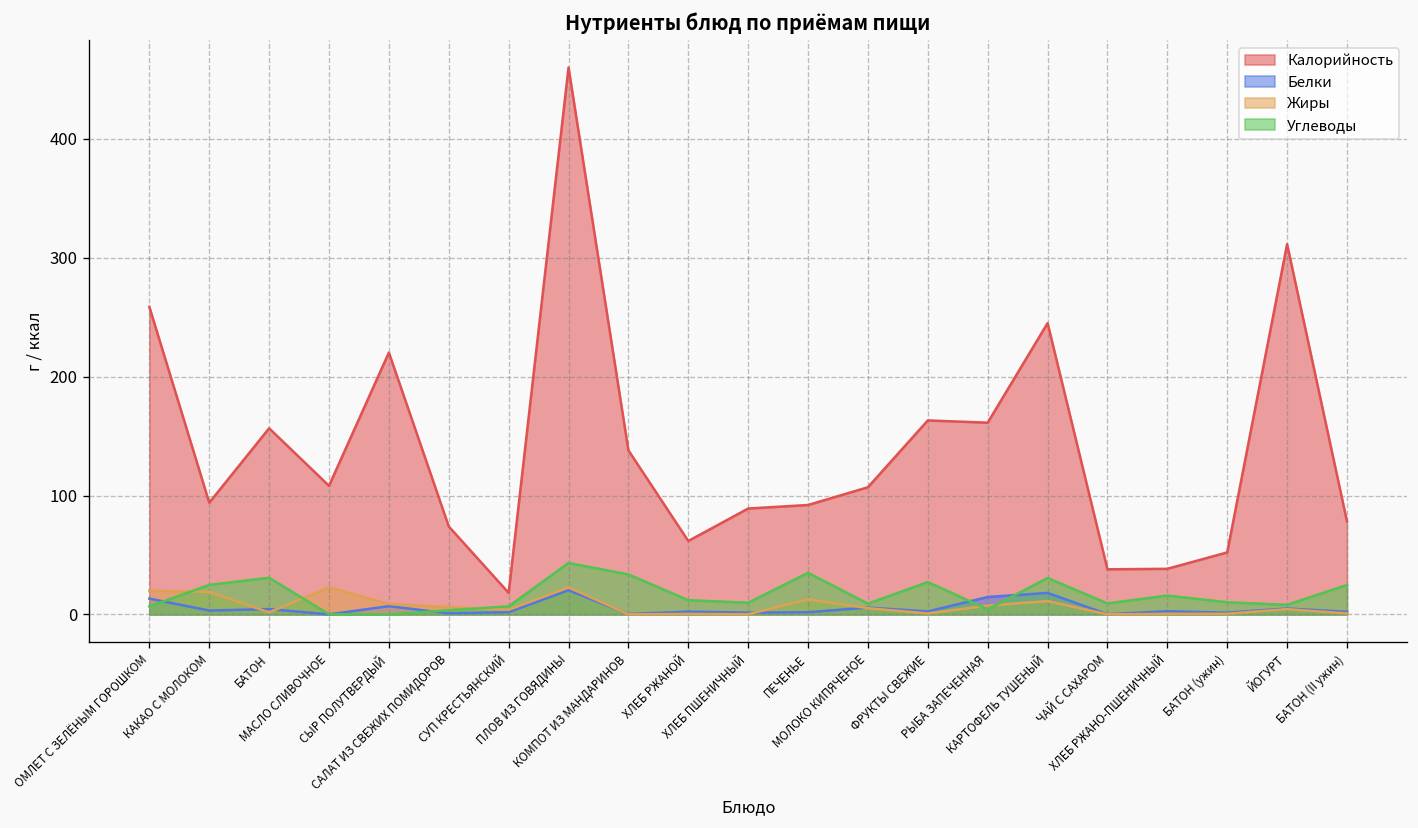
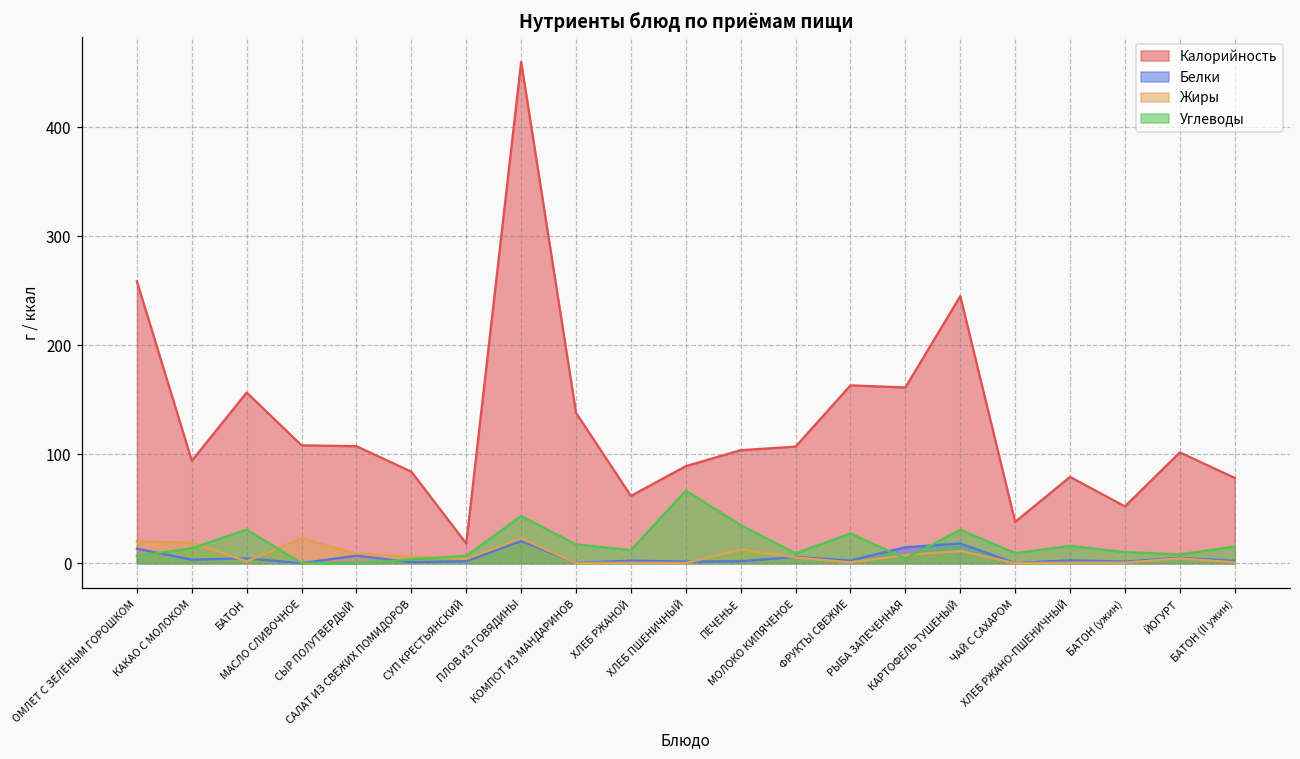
  {
    "Калорийность": {
      "ОМЛЕТ С ЗЕЛЁНЫМ ГОРОШКОМ": 260,
      "КАКАО С МОЛОКОМ": 90,
      "БАТОН": 160,
      "МАСЛО СЛИВОЧНОЕ": 110,
-     "СЫР ПОЛУТВЕРДЫЙ": 220,
-     "САЛАТ ИЗ СВЕЖИХ ПОМИДОРОВ": 70,
+     "СЫР ПОЛУТВЕРДЫЙ": 110,
+     "САЛАТ ИЗ СВЕЖИХ ПОМИДОРОВ": 80,
      "СУП КРЕСТЬЯНСКИЙ": 20,
      "ПЛОВ ИЗ ГОВЯДИНЫ": 460,
      "КОМПОТ ИЗ МАНДАРИНОВ": 140,
      "ХЛЕБ РЖАНОЙ": 60,
      "ХЛЕБ ПШЕНИЧНЫЙ": 90,
-     "ПЕЧЕНЬЕ": 90,
+     "ПЕЧЕНЬЕ": 100,
      "МОЛОКО КИПЯЧЕНОЕ": 110,
      "ФРУКТЫ СВЕЖИЕ": 160,
      "РЫБА ЗАПЕЧЕННАЯ": 160,
      "КАРТОФЕЛЬ ТУШЕНЫЙ": 250,
      "ЧАЙ С САХАРОМ": 40,
-     "ХЛЕБ РЖАНО-ПШЕНИЧНЫЙ": 40,
+     "ХЛЕБ РЖАНО-ПШЕНИЧНЫЙ": 80,
      "БАТОН (ужин)": 50,
-     "ЙОГУРТ": 310,
+     "ЙОГУРТ": 100,
      "БАТОН (II ужин)": 80
    },
    "Белки": {
      "ОМЛЕТ С ЗЕЛЁНЫМ ГОРОШКОМ": 10,
      "КАКАО С МОЛОКОМ": 0,
      "БАТОН": 0,
      "САЛАТ ИЗ СВЕЖИХ ПОМИДОРОВ": 0,
      "ПЕЧЕНЬЕ": 0,
      "РЫБА ЗАПЕЧЕННАЯ": 10,
      "КАРТОФЕЛЬ ТУШЕНЫЙ": 20
    },
    "Жиры": {
      "ОМЛЕТ С ЗЕЛЁНЫМ ГОРОШКОМ": 20,
      "КАКАО С МОЛОКОМ": 20,
      "БАТОН": 0,
      "МАСЛО СЛИВОЧНОЕ": 20,
      "САЛАТ ИЗ СВЕЖИХ ПОМИДОРОВ": 10,
      "ПЕЧЕНЬЕ": 10,
      "РЫБА ЗАПЕЧЕННАЯ": 10,
      "КАРТОФЕЛЬ ТУШЕНЫЙ": 10
    },
    "Углеводы": {
      "ОМЛЕТ С ЗЕЛЁНЫМ ГОРОШКОМ": 10,
-     "КАКАО С МОЛОКОМ": 20,
+     "КАКАО С МОЛОКОМ": 10,
      "БАТОН": 30,
      "СЫР ПОЛУТВЕРДЫЙ": 0,
      "САЛАТ ИЗ СВЕЖИХ ПОМИДОРОВ": 0,
      "СУП КРЕСТЬЯНСКИЙ": 10,
      "ПЛОВ ИЗ ГОВЯДИНЫ": 40,
-     "КОМПОТ ИЗ МАНДАРИНОВ": 30,
+     "КОМПОТ ИЗ МАНДАРИНОВ": 20,
      "ХЛЕБ РЖАНОЙ": 10,
-     "ХЛЕБ ПШЕНИЧНЫЙ": 10,
+     "ХЛЕБ ПШЕНИЧНЫЙ": 70,
      "ПЕЧЕНЬЕ": 40,
      "МОЛОКО КИПЯЧЕНОЕ": 10,
      "ФРУКТЫ СВЕЖИЕ": 30,
      "РЫБА ЗАПЕЧЕННАЯ": 0,
      "КАРТОФЕЛЬ ТУШЕНЫЙ": 30,
      "ЧАЙ С САХАРОМ": 10,
      "ХЛЕБ РЖАНО-ПШЕНИЧНЫЙ": 20,
      "БАТОН (ужин)": 10,
      "ЙОГУРТ": 10,
-     "БАТОН (II ужин)": 25
+     "БАТОН (II ужин)": 15
    }
  }
